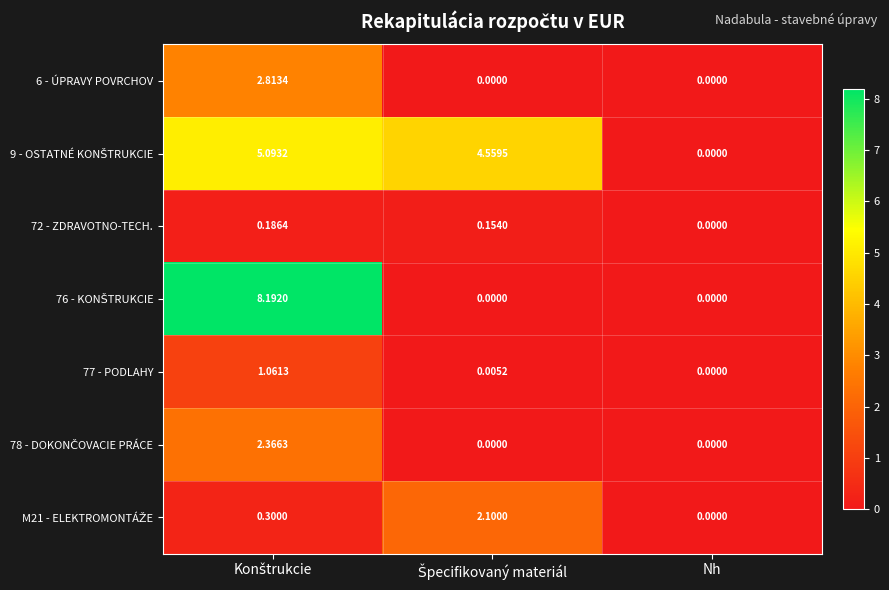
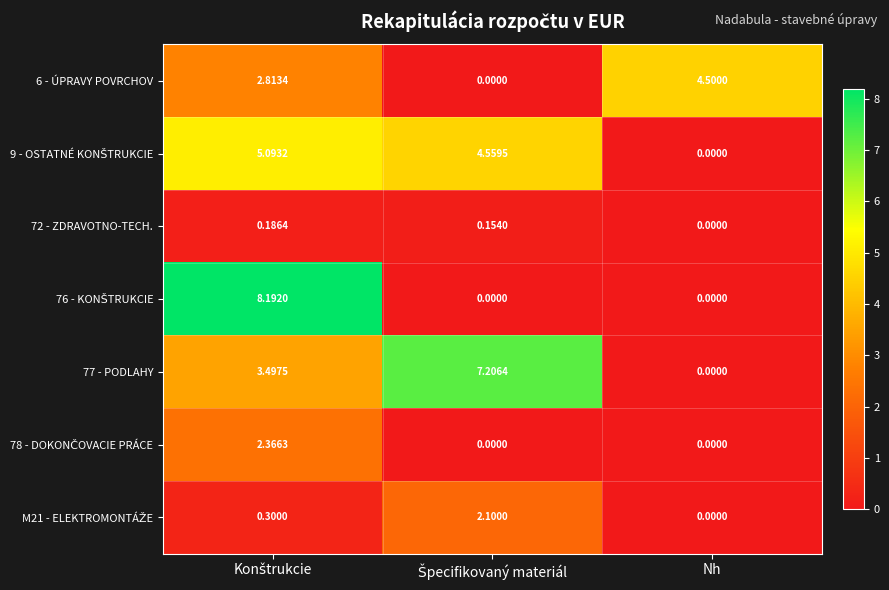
  {
    "6 - ÚPRAVY POVRCHOV": {
      "Konštrukcie": 2.8134,
      "Špecifikovaný materiál": 0.0000,
-     "Nh": 0.0000
+     "Nh": 4.5000
    },
    "9 - OSTATNÉ KONŠTRUKCIE": {
      "Konštrukcie": 5.0932,
      "Špecifikovaný materiál": 4.5595,
      "Nh": 0.0000
    },
    "72 - ZDRAVOTNO-TECH.": {
      "Konštrukcie": 0.1864,
      "Špecifikovaný materiál": 0.1540,
      "Nh": 0.0000
    },
    "76 - KONŠTRUKCIE": {
      "Konštrukcie": 8.1920,
      "Špecifikovaný materiál": 0.0000,
      "Nh": 0.0000
    },
    "77 - PODLAHY": {
-     "Konštrukcie": 1.0613,
-     "Špecifikovaný materiál": 0.0052,
+     "Konštrukcie": 3.4975,
+     "Špecifikovaný materiál": 7.2064,
      "Nh": 0.0000
    },
    "78 - DOKONČOVACIE PRÁCE": {
      "Konštrukcie": 2.3663,
      "Špecifikovaný materiál": 0.0000,
      "Nh": 0.0000
    },
    "M21 - ELEKTROMONTÁŽE": {
      "Konštrukcie": 0.3000,
      "Špecifikovaný materiál": 2.1000,
      "Nh": 0.0000
    }
  }
